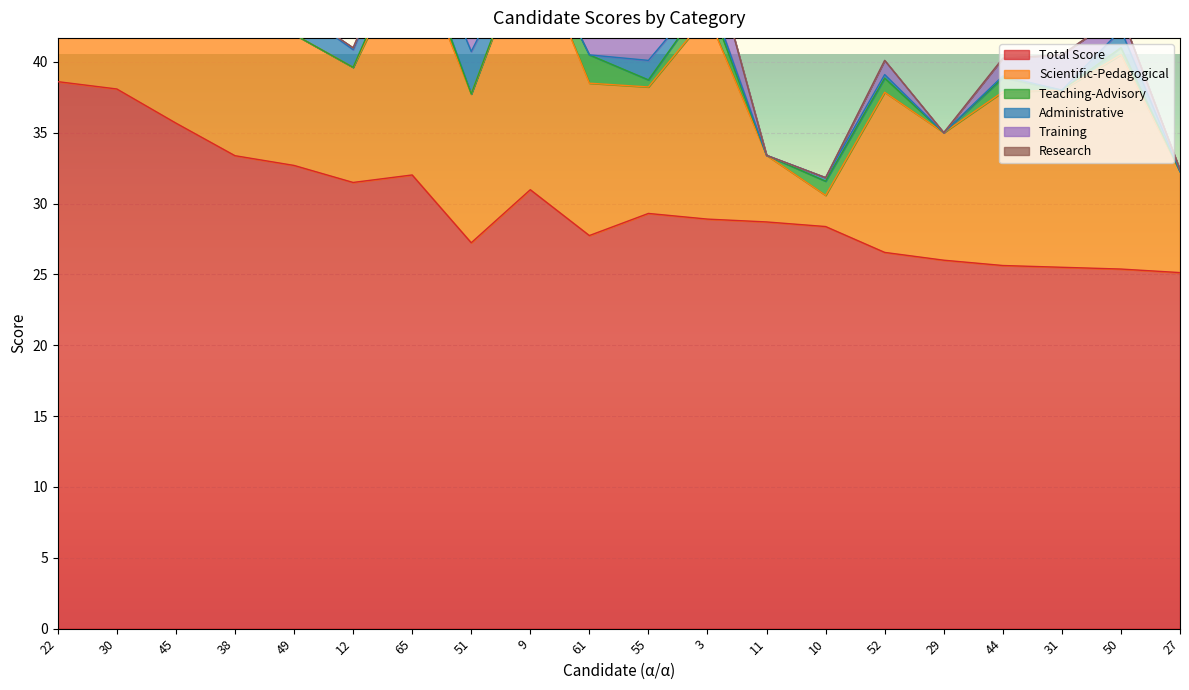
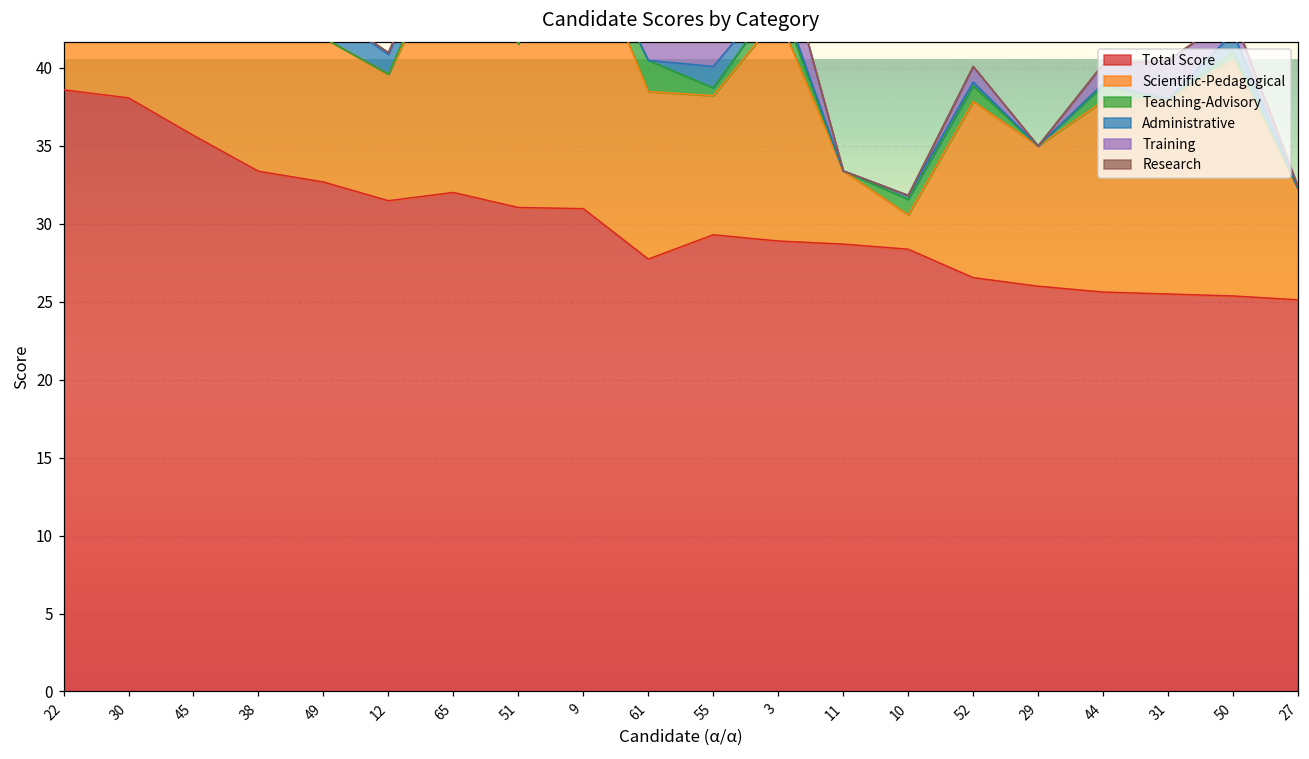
  {
    "Total Score": {
      "22": 38.6,
      "30": 38.1,
      "45": 35.7,
      "38": 33.4,
      "49": 32.7,
      "12": 31.5,
      "65": 32.0,
-     "51": 27.2,
+     "51": 31.1,
      "9": 31.0,
      "61": 27.7,
      "55": 29.3,
      "3": 28.9,
      "11": 28.7,
      "10": 28.4,
      "52": 26.6,
      "29": 26.0,
      "44": 25.6,
      "31": 25.5,
      "50": 25.4,
      "27": 25.1
    },
    "Scientific-Pedagogical": {
      "61": 10.7,
      "55": 8.9,
      "10": 2.2,
      "52": 11.3
    },
    "Teaching-Advisory": {
      "55": 0.5,
      "10": 1.0,
      "52": 1.0
    },
    "Administrative": {
      "55": 1.4,
      "52": 0.3
    }
  }
